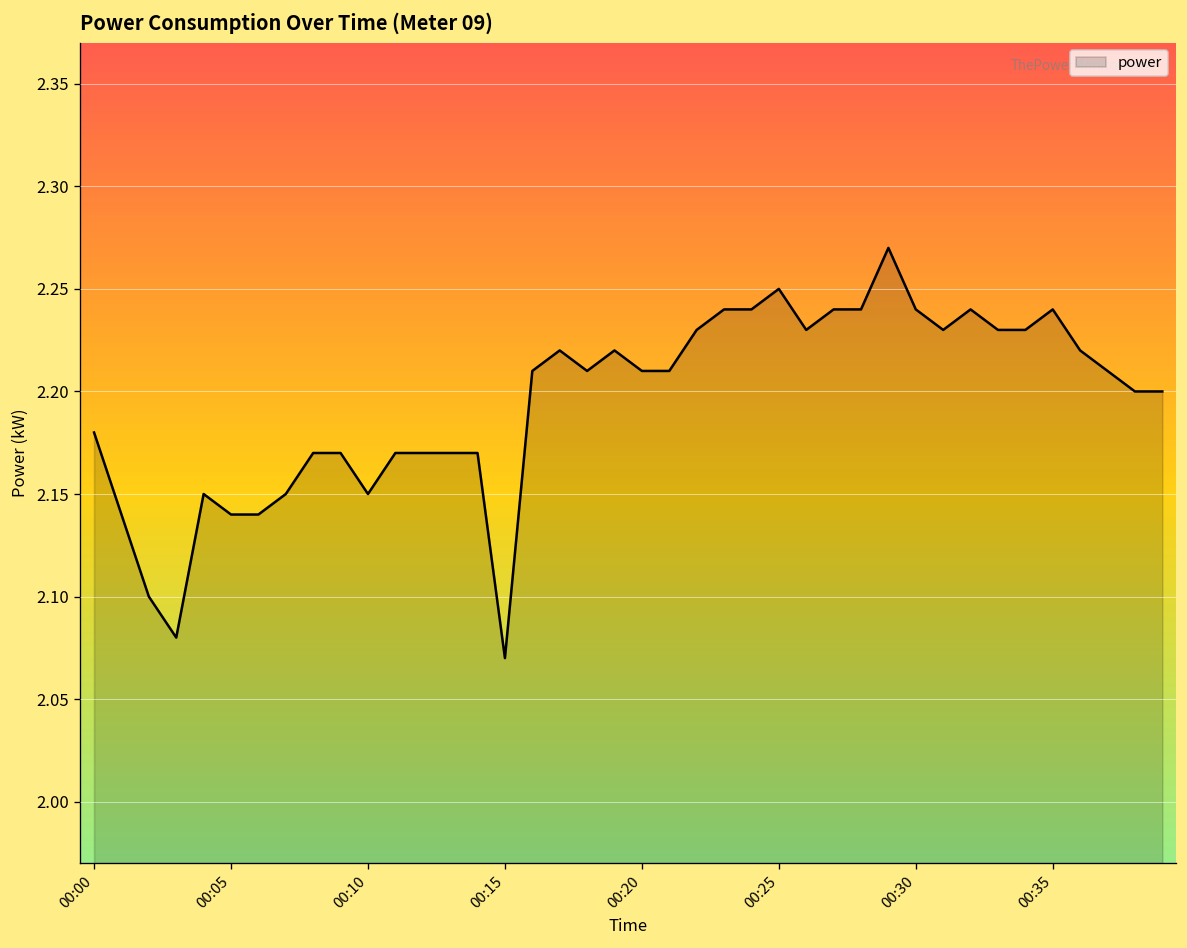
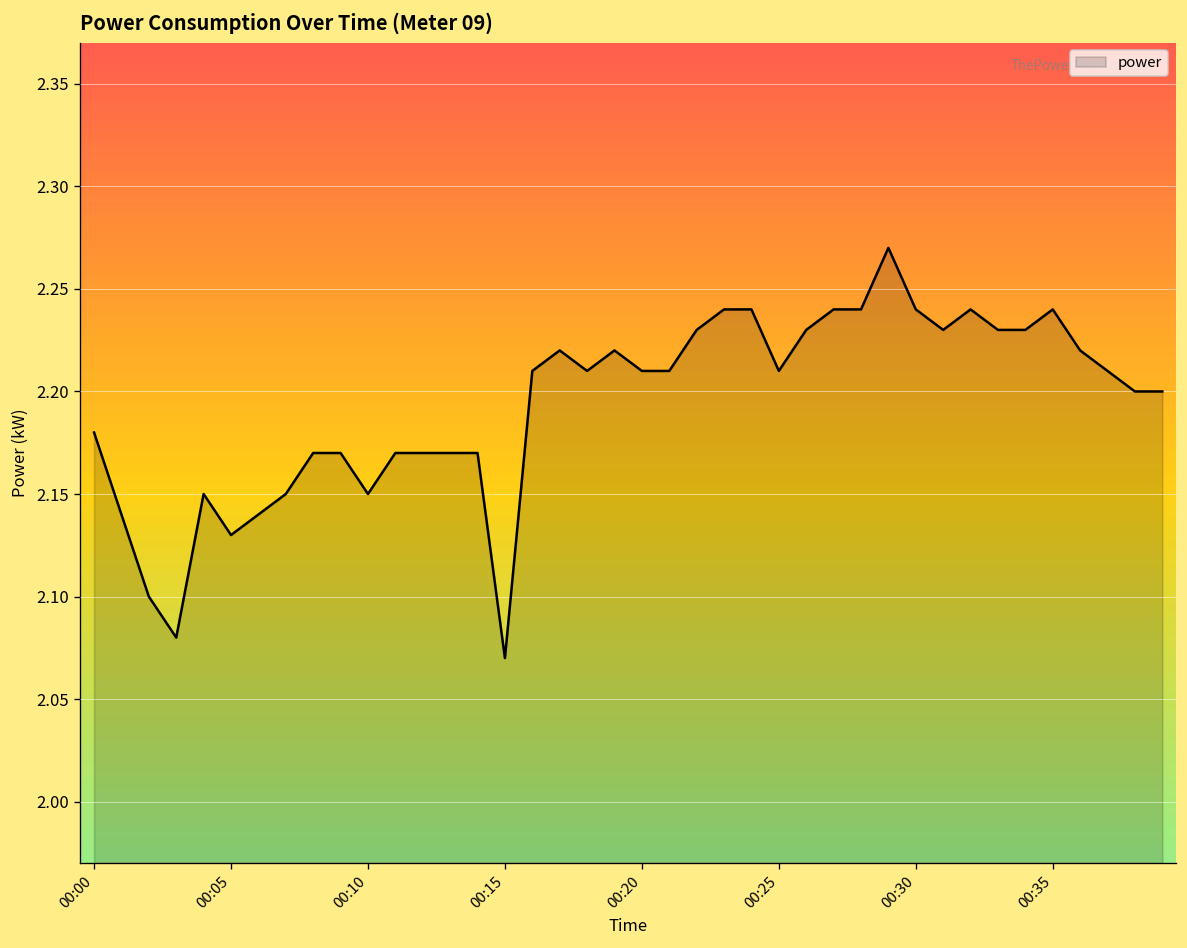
  {
    "00:00": 2.18,
-   "00:05": 2.14,
+   "00:05": 2.13,
    "00:10": 2.15,
    "00:15": 2.07,
    "00:20": 2.21,
-   "00:25": 2.25,
+   "00:25": 2.21,
    "00:30": 2.24,
    "00:35": 2.24
  }
